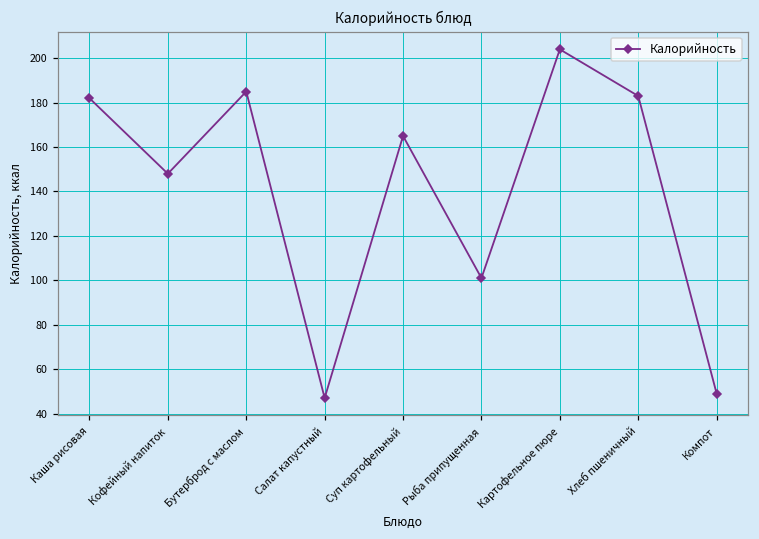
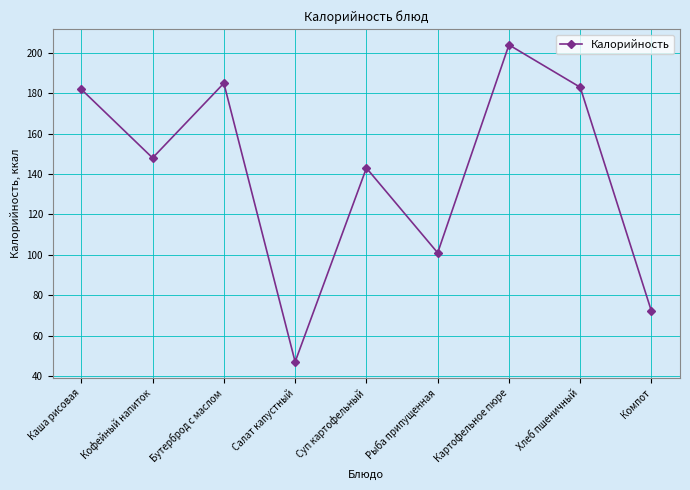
  {
    "Каша рисовая": 182,
    "Кофейный напиток": 148,
    "Бутерброд с маслом": 185,
    "Салат капустный": 47,
-   "Суп картофельный": 165,
+   "Суп картофельный": 143,
    "Рыба припущенная": 101,
    "Картофельное пюре": 204,
    "Хлеб пшеничный": 183,
-   "Компот": 49
+   "Компот": 72
  }
